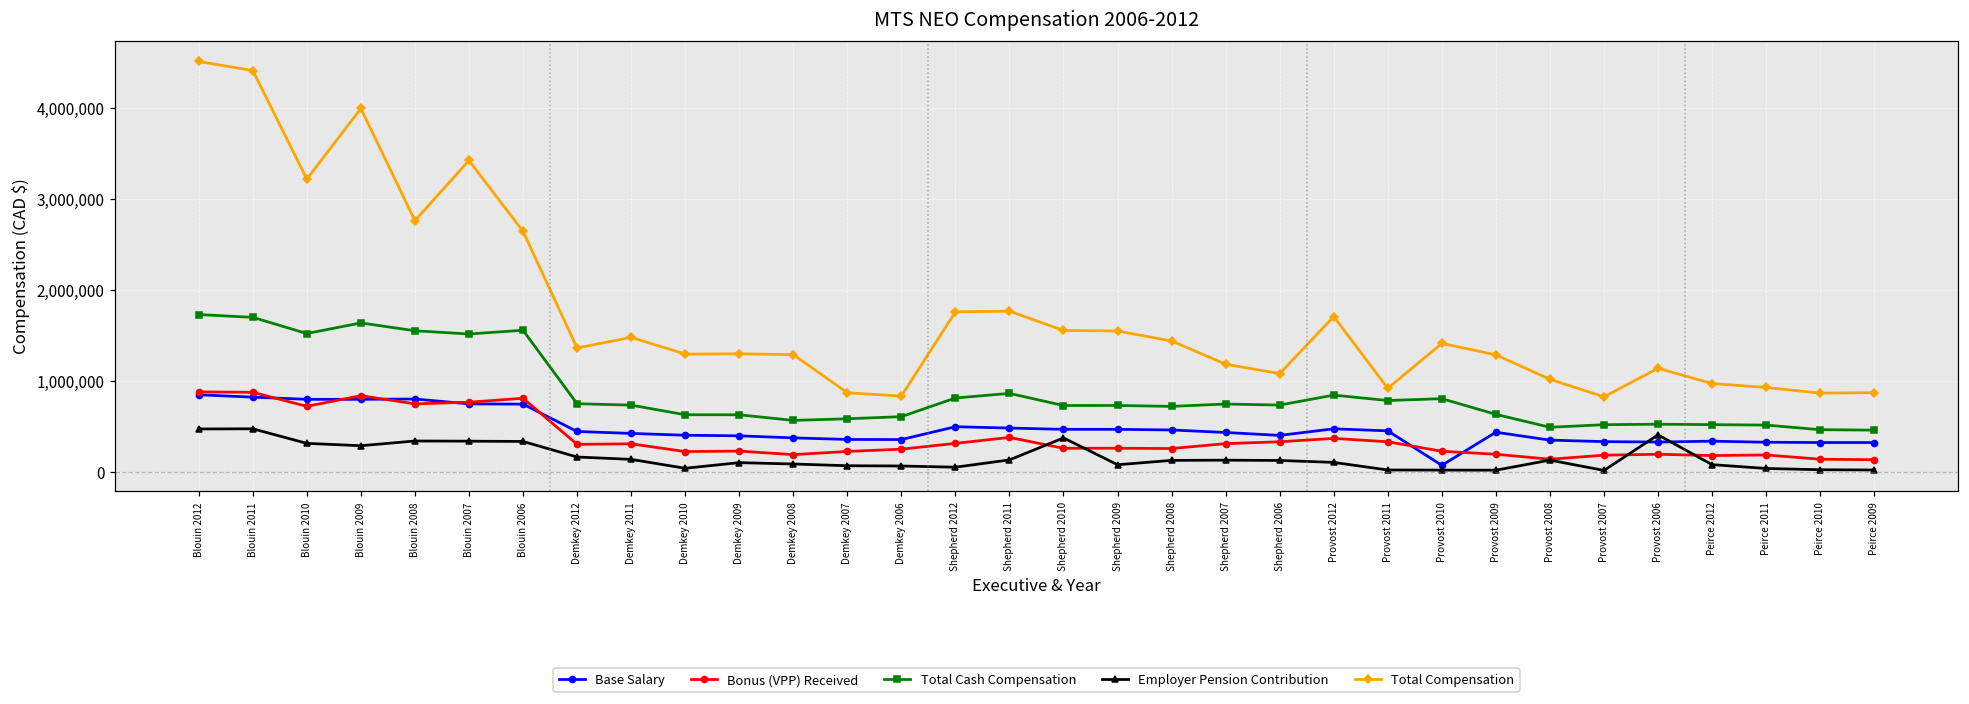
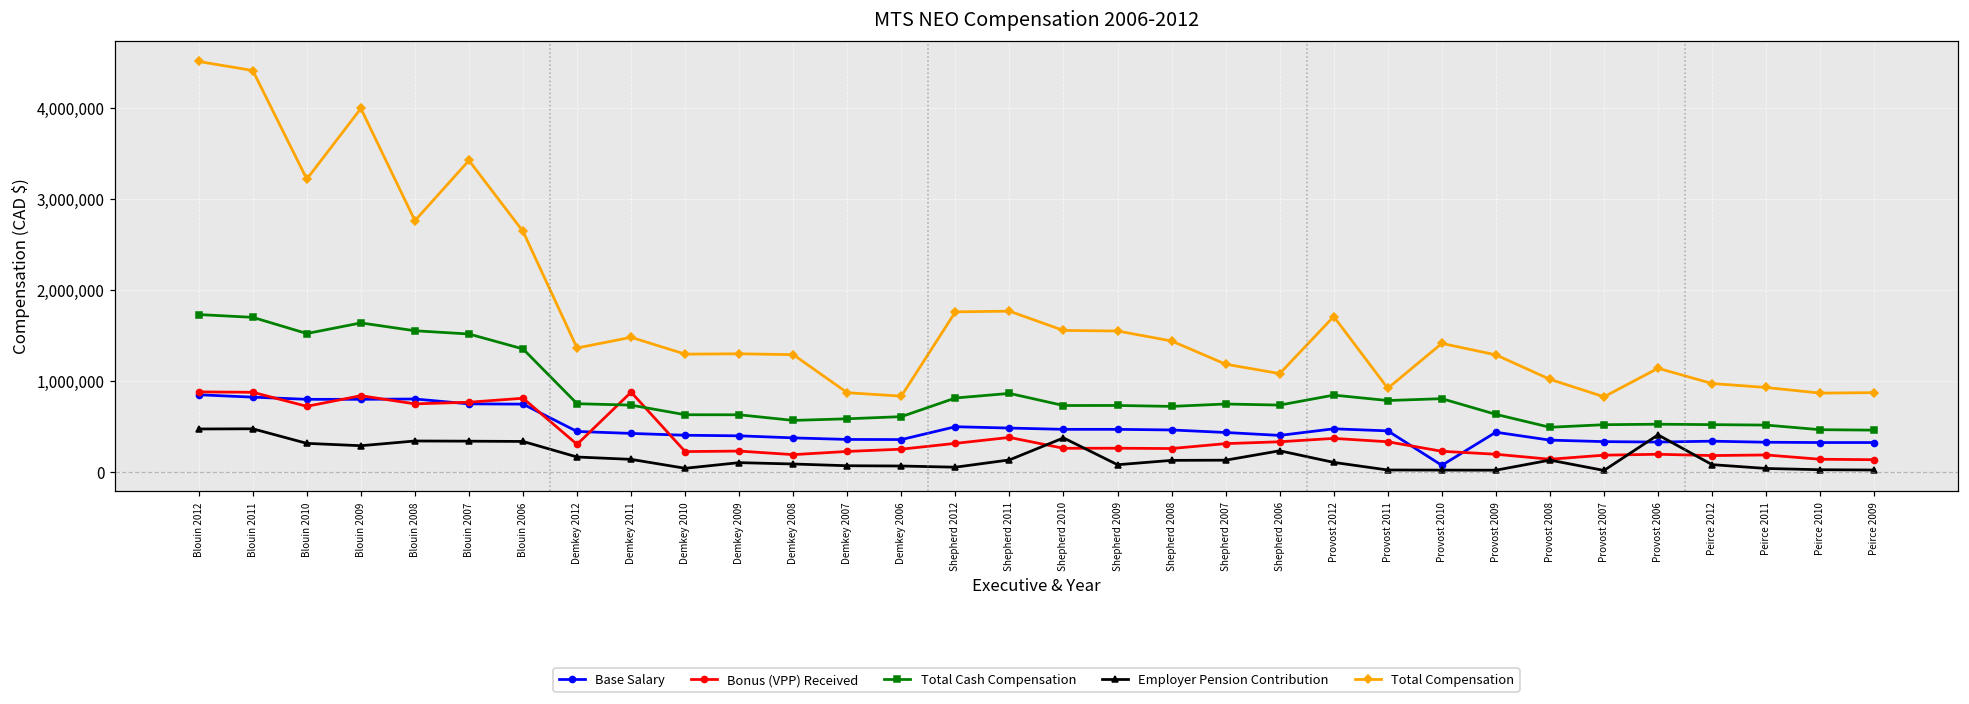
  {
    "Base Salary": {
      "Blouin 2012": "900,000",
      "Blouin 2011": "800,000",
      "Blouin 2010": "800,000",
      "Blouin 2009": "800,000",
      "Blouin 2008": "800,000",
      "Blouin 2006": "700,000",
      "Demkey 2012": "400,000",
      "Demkey 2011": "400,000",
      "Demkey 2010": "400,000",
      "Demkey 2009": "400,000",
      "Demkey 2008": "400,000",
      "Demkey 2007": "400,000",
      "Demkey 2006": "400,000",
      "Shepherd 2012": "500,000",
      "Shepherd 2011": "500,000",
      "Shepherd 2010": "500,000",
      "Shepherd 2009": "500,000",
      "Shepherd 2008": "500,000",
      "Shepherd 2007": "400,000",
      "Shepherd 2006": "400,000",
      "Provost 2012": "500,000",
      "Provost 2011": "500,000",
      "Provost 2010": "100,000",
      "Provost 2009": "400,000",
      "Provost 2008": "400,000",
      "Provost 2007": "300,000",
      "Provost 2006": "300,000",
      "Peirce 2012": "300,000",
      "Peirce 2011": "300,000",
      "Peirce 2010": "300,000",
      "Peirce 2009": "300,000"
    },
    "Bonus (VPP) Received": {
      "Blouin 2012": "900,000",
      "Blouin 2011": "900,000",
      "Blouin 2010": "700,000",
      "Blouin 2009": "800,000",
      "Blouin 2008": "800,000",
      "Blouin 2006": "800,000",
      "Demkey 2012": "300,000",
-     "Demkey 2011": "300,000",
+     "Demkey 2011": "900,000",
      "Demkey 2010": "200,000",
      "Demkey 2009": "200,000",
      "Demkey 2008": "200,000",
      "Demkey 2007": "200,000",
      "Demkey 2006": "300,000",
      "Shepherd 2012": "300,000",
      "Shepherd 2011": "400,000",
      "Shepherd 2010": "300,000",
      "Shepherd 2009": "300,000",
      "Shepherd 2008": "300,000",
      "Shepherd 2007": "300,000",
      "Shepherd 2006": "300,000",
      "Provost 2012": "400,000",
      "Provost 2011": "300,000",
      "Provost 2010": "200,000",
      "Provost 2009": "200,000",
      "Provost 2007": "200,000",
      "Provost 2006": "200,000",
      "Peirce 2012": "200,000",
      "Peirce 2011": "200,000",
      "Peirce 2010": "100,000",
      "Peirce 2009": "100,000"
    },
    "Total Cash Compensation": {
      "Blouin 2012": "1,700,000",
      "Blouin 2011": "1,700,000",
      "Blouin 2010": "1,500,000",
      "Blouin 2009": "1,600,000",
      "Blouin 2008": "1,600,000",
      "Blouin 2007": "1,500,000",
-     "Blouin 2006": "1,600,000",
+     "Blouin 2006": "1,400,000",
      "Demkey 2012": "800,000",
      "Demkey 2011": "700,000",
      "Demkey 2010": "600,000",
      "Demkey 2009": "600,000",
      "Demkey 2008": "600,000",
      "Demkey 2007": "600,000",
      "Demkey 2006": "600,000",
      "Shepherd 2012": "800,000",
      "Shepherd 2011": "900,000",
      "Shepherd 2010": "700,000",
      "Shepherd 2009": "700,000",
      "Shepherd 2008": "700,000",
      "Shepherd 2007": "700,000",
      "Shepherd 2006": "700,000",
      "Provost 2012": "800,000",
      "Provost 2011": "800,000",
      "Provost 2010": "800,000",
      "Provost 2009": "600,000",
      "Provost 2008": "500,000",
      "Provost 2007": "500,000",
      "Provost 2006": "500,000",
      "Peirce 2012": "500,000",
      "Peirce 2011": "500,000",
      "Peirce 2010": "500,000",
      "Peirce 2009": "500,000"
    },
    "Employer Pension Contribution": {
      "Blouin 2012": "500,000",
      "Blouin 2011": "500,000",
      "Blouin 2010": "300,000",
      "Blouin 2009": "300,000",
      "Blouin 2008": "300,000",
      "Blouin 2007": "300,000",
      "Blouin 2006": "300,000",
      "Demkey 2012": "200,000",
      "Demkey 2011": "100,000",
      "Demkey 2010": "0",
      "Demkey 2009": "100,000",
      "Demkey 2008": "100,000",
      "Demkey 2007": "100,000",
      "Demkey 2006": "100,000",
      "Shepherd 2012": "100,000",
      "Shepherd 2011": "100,000",
      "Shepherd 2010": "400,000",
      "Shepherd 2009": "100,000",
      "Shepherd 2008": "100,000",
      "Shepherd 2007": "100,000",
-     "Shepherd 2006": "100,000",
+     "Shepherd 2006": "200,000",
      "Provost 2012": "100,000",
      "Provost 2011": "0",
      "Provost 2010": "0",
      "Provost 2009": "0",
      "Provost 2007": "0",
      "Provost 2006": "400,000",
      "Peirce 2012": "100,000",
      "Peirce 2011": "0",
      "Peirce 2010": "0",
      "Peirce 2009": "0"
    },
    "Total Compensation": {
      "Blouin 2012": "4,500,000",
      "Blouin 2011": "4,400,000",
      "Blouin 2010": "3,200,000",
      "Blouin 2009": "4,000,000",
      "Blouin 2008": "2,800,000",
      "Blouin 2007": "3,400,000",
      "Blouin 2006": "2,600,000",
      "Demkey 2012": "1,400,000",
      "Demkey 2011": "1,500,000",
      "Demkey 2010": "1,300,000",
      "Demkey 2009": "1,300,000",
      "Demkey 2008": "1,300,000",
      "Demkey 2007": "900,000",
      "Demkey 2006": "800,000",
      "Shepherd 2012": "1,800,000",
      "Shepherd 2011": "1,800,000",
      "Shepherd 2010": "1,600,000",
      "Shepherd 2009": "1,600,000",
      "Shepherd 2008": "1,400,000",
      "Shepherd 2007": "1,200,000",
      "Shepherd 2006": "1,100,000",
      "Provost 2012": "1,700,000",
      "Provost 2011": "900,000",
      "Provost 2010": "1,400,000",
      "Provost 2009": "1,300,000",
      "Provost 2008": "1,000,000",
      "Provost 2007": "800,000",
      "Provost 2006": "1,100,000",
      "Peirce 2012": "1,000,000",
      "Peirce 2011": "900,000",
      "Peirce 2010": "900,000",
      "Peirce 2009": "900,000"
    }
  }
